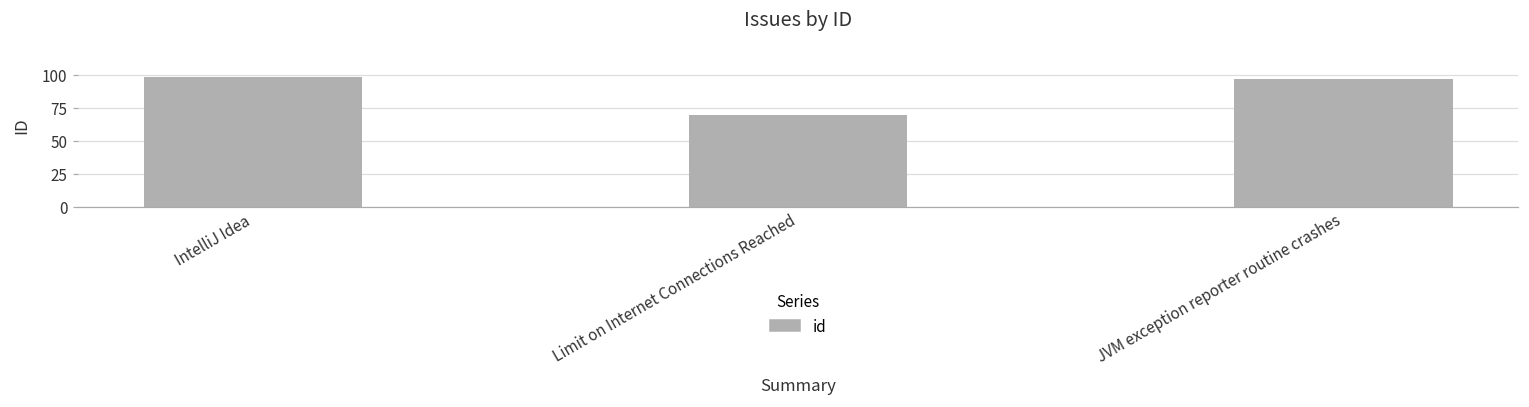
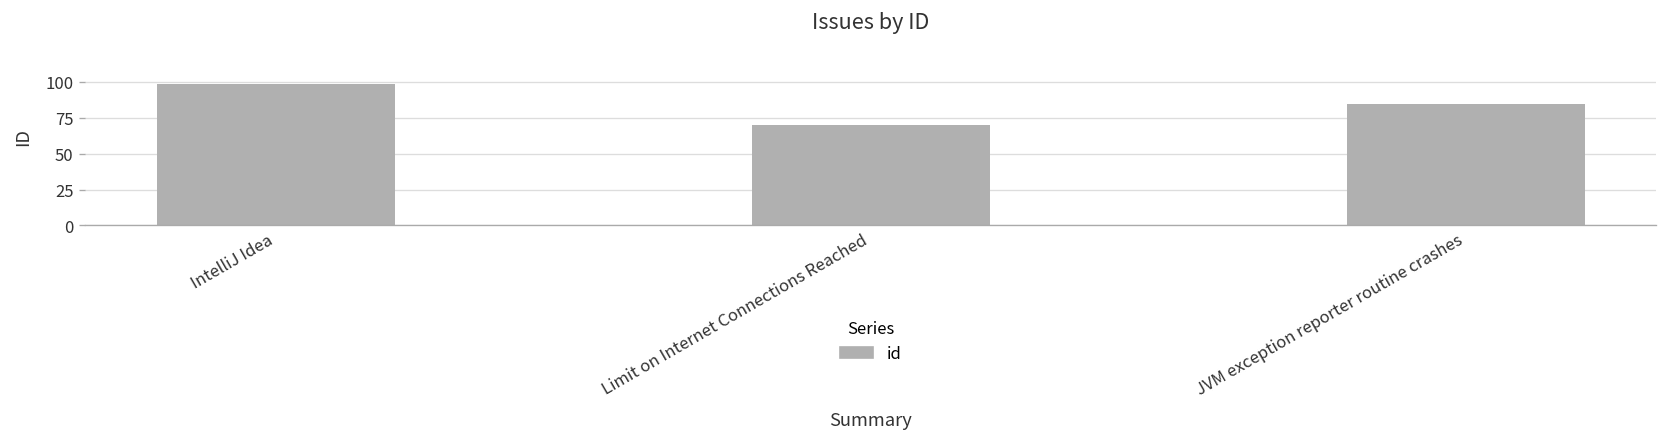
  {
    "IntelliJ Idea": 99,
    "Limit on Internet Connections Reached": 70,
-   "JVM exception reporter routine crashes": 97
+   "JVM exception reporter routine crashes": 85
  }
